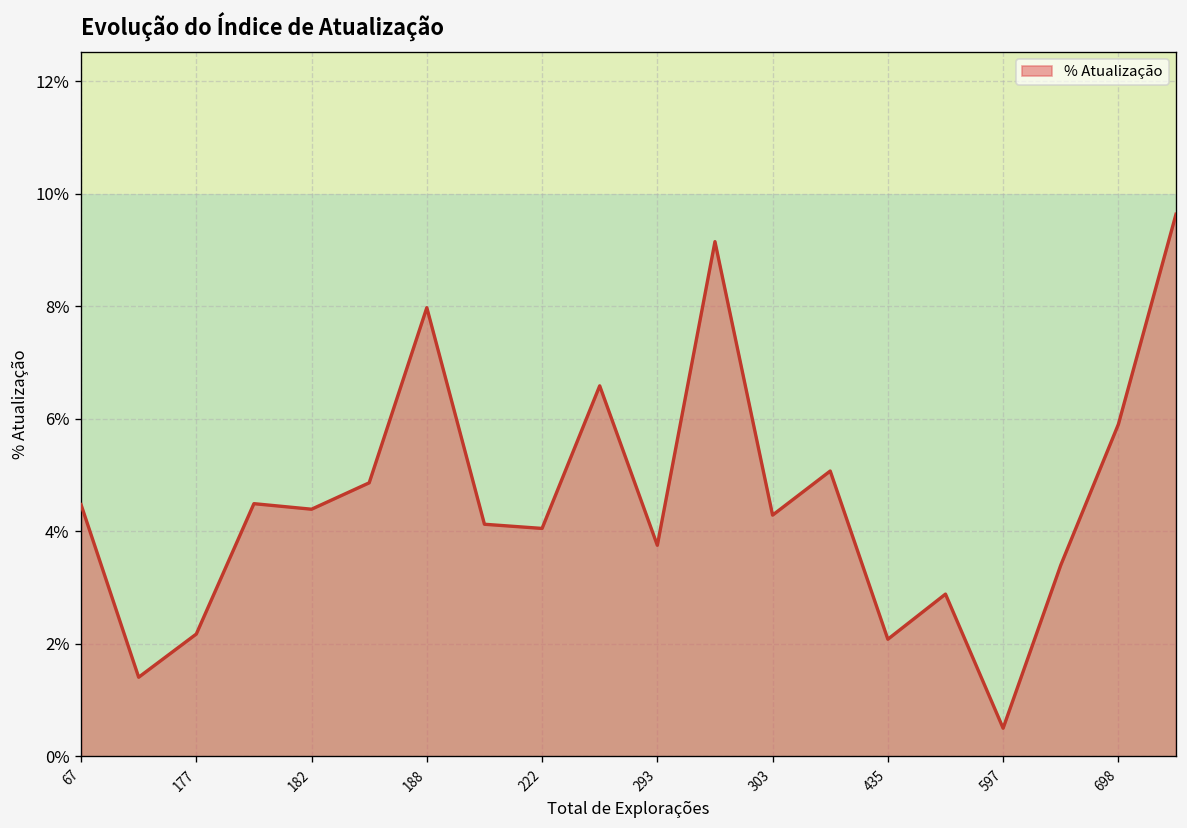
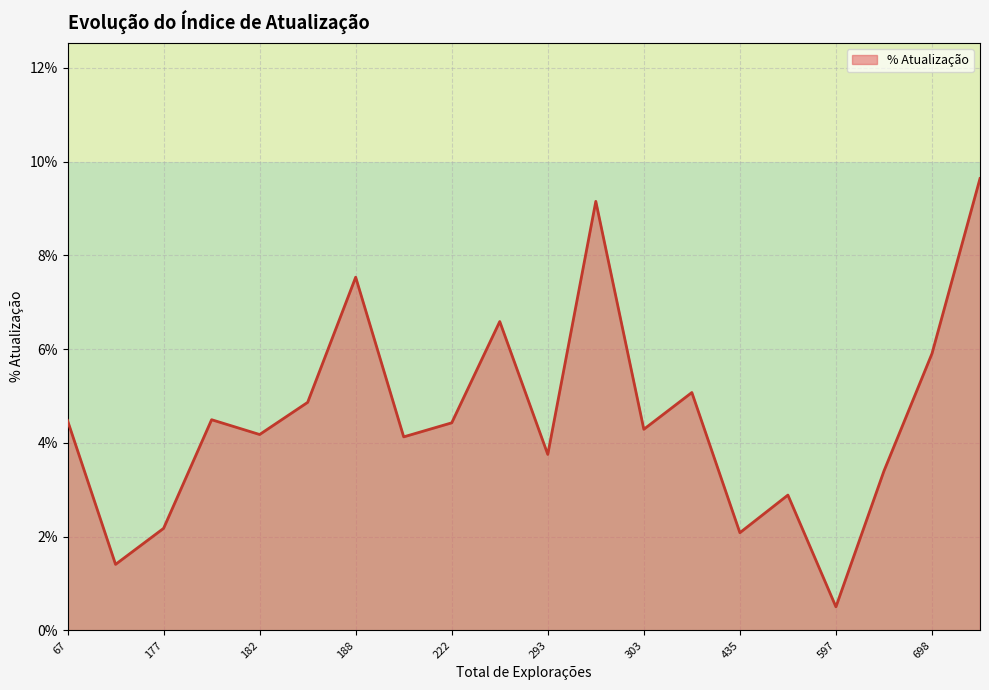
  {
    "67": "4.5%",
    "177": "2.2%",
-   "182": "4.4%",
-   "188": "8.0%",
-   "222": "4.1%",
+   "182": "4.2%",
+   "188": "7.5%",
+   "222": "4.4%",
    "293": "3.8%",
    "303": "4.3%",
    "435": "2.1%",
    "597": "0.5%",
    "698": "5.9%"
  }
